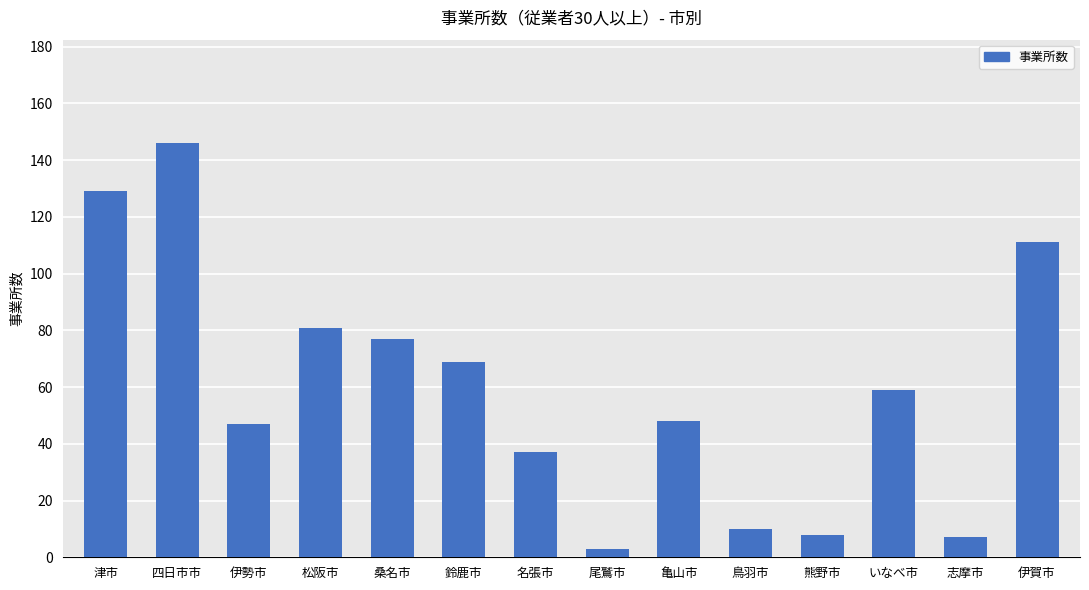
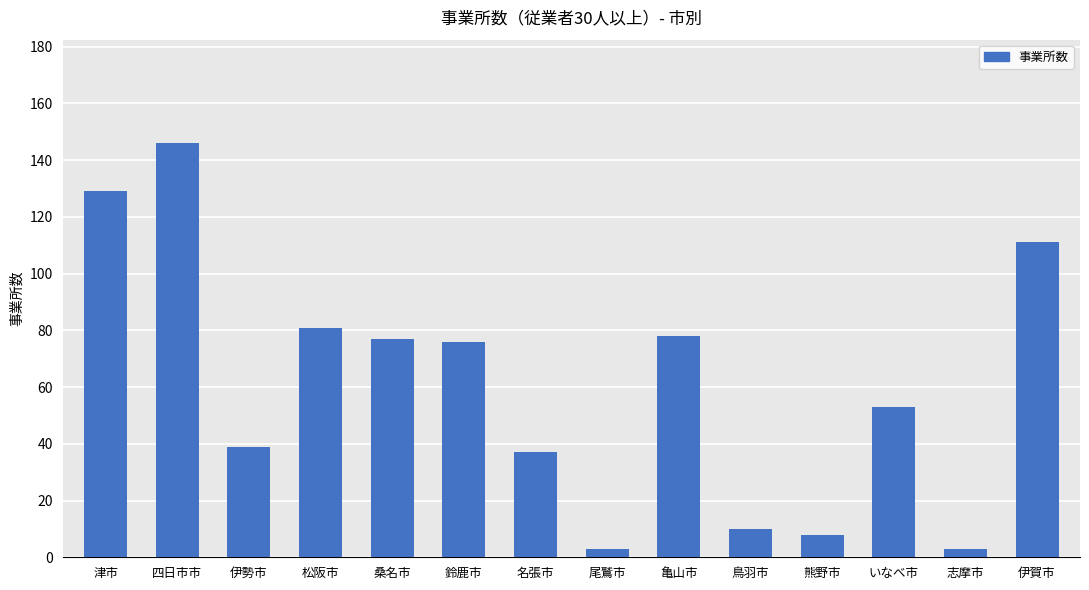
  {
    "津市": 129,
    "四日市市": 146,
-   "伊勢市": 47,
+   "伊勢市": 39,
    "松阪市": 81,
    "桑名市": 77,
-   "鈴鹿市": 69,
+   "鈴鹿市": 76,
    "名張市": 37,
    "尾鷲市": 3,
-   "亀山市": 48,
+   "亀山市": 78,
    "鳥羽市": 10,
    "熊野市": 8,
-   "いなべ市": 59,
-   "志摩市": 7,
+   "いなべ市": 53,
+   "志摩市": 3,
    "伊賀市": 111
  }
